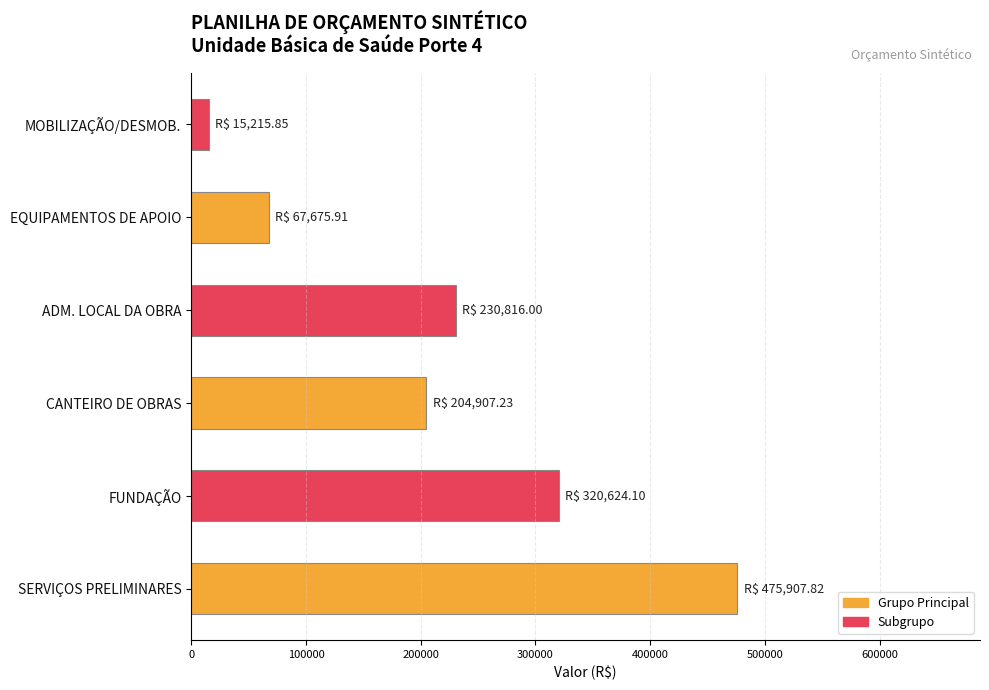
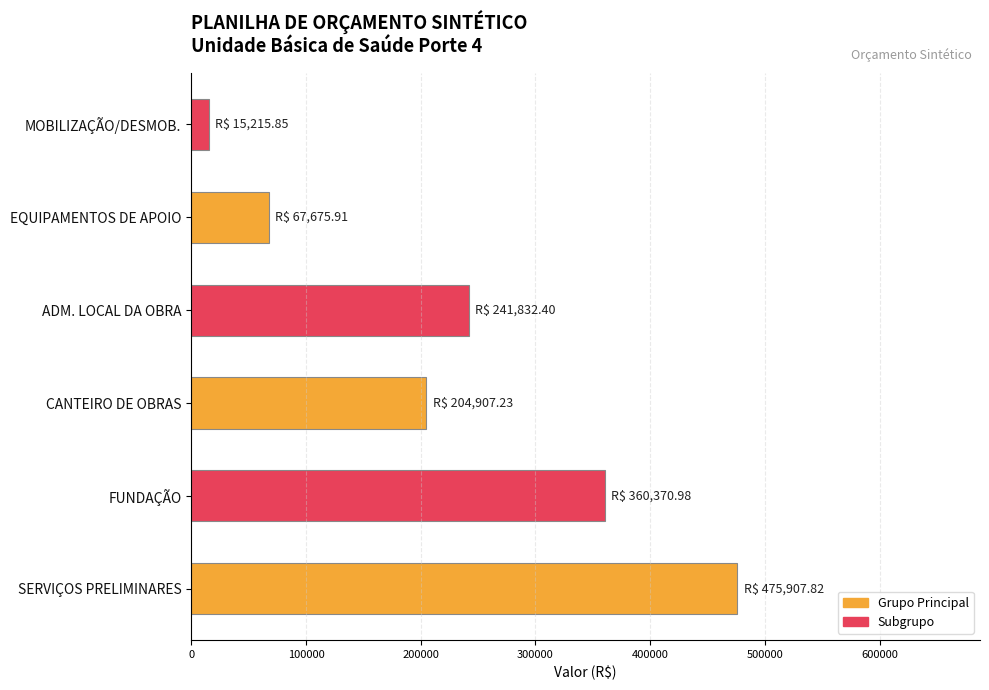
  {
    "MOBILIZAÇÃO/DESMOB.": "15,215.85",
    "EQUIPAMENTOS DE APOIO": "67,675.91",
-   "ADM. LOCAL DA OBRA": "230,816.00",
+   "ADM. LOCAL DA OBRA": "241,832.40",
    "CANTEIRO DE OBRAS": "204,907.23",
-   "FUNDAÇÃO": "320,624.10",
+   "FUNDAÇÃO": "360,370.98",
    "SERVIÇOS PRELIMINARES": "475,907.82"
  }
